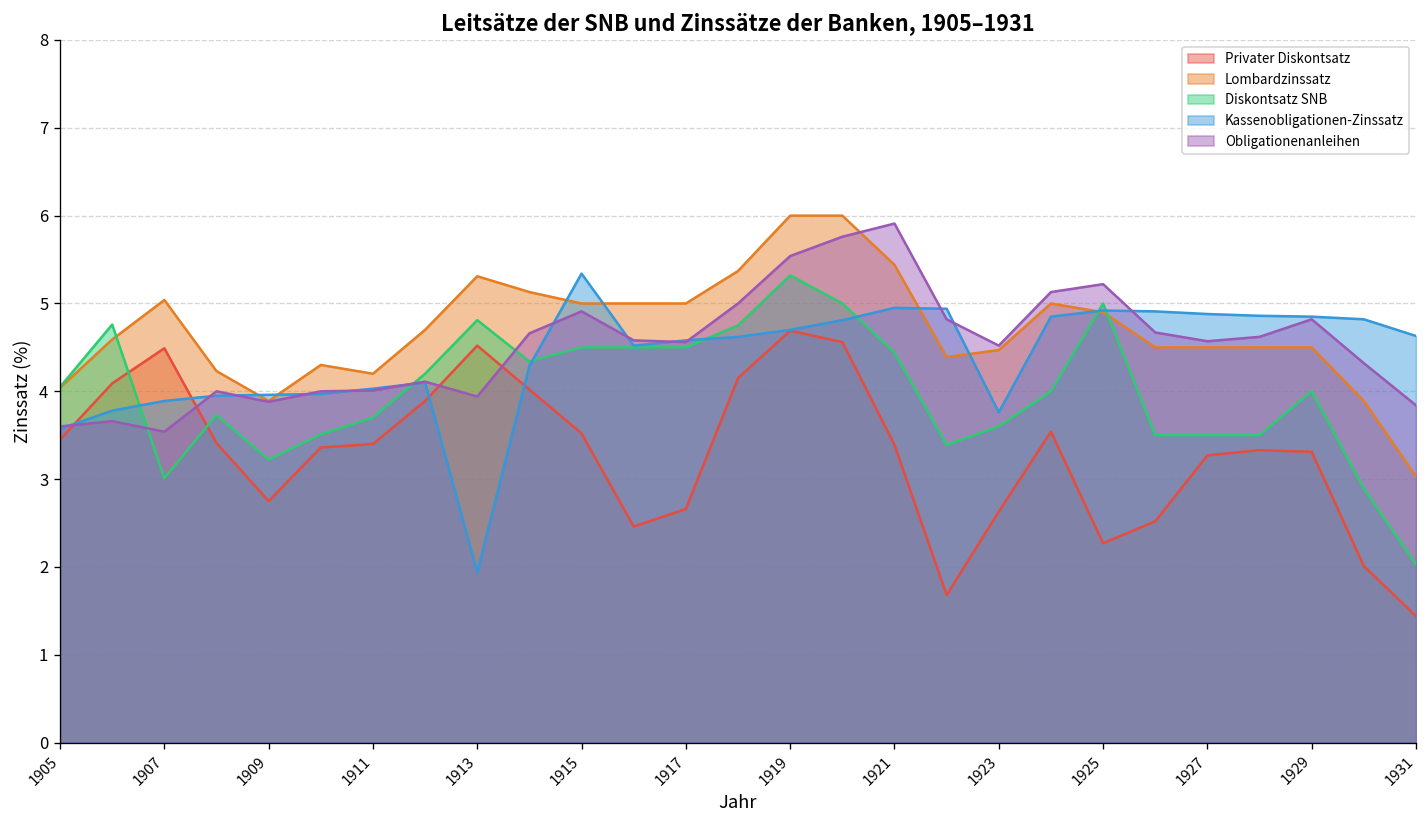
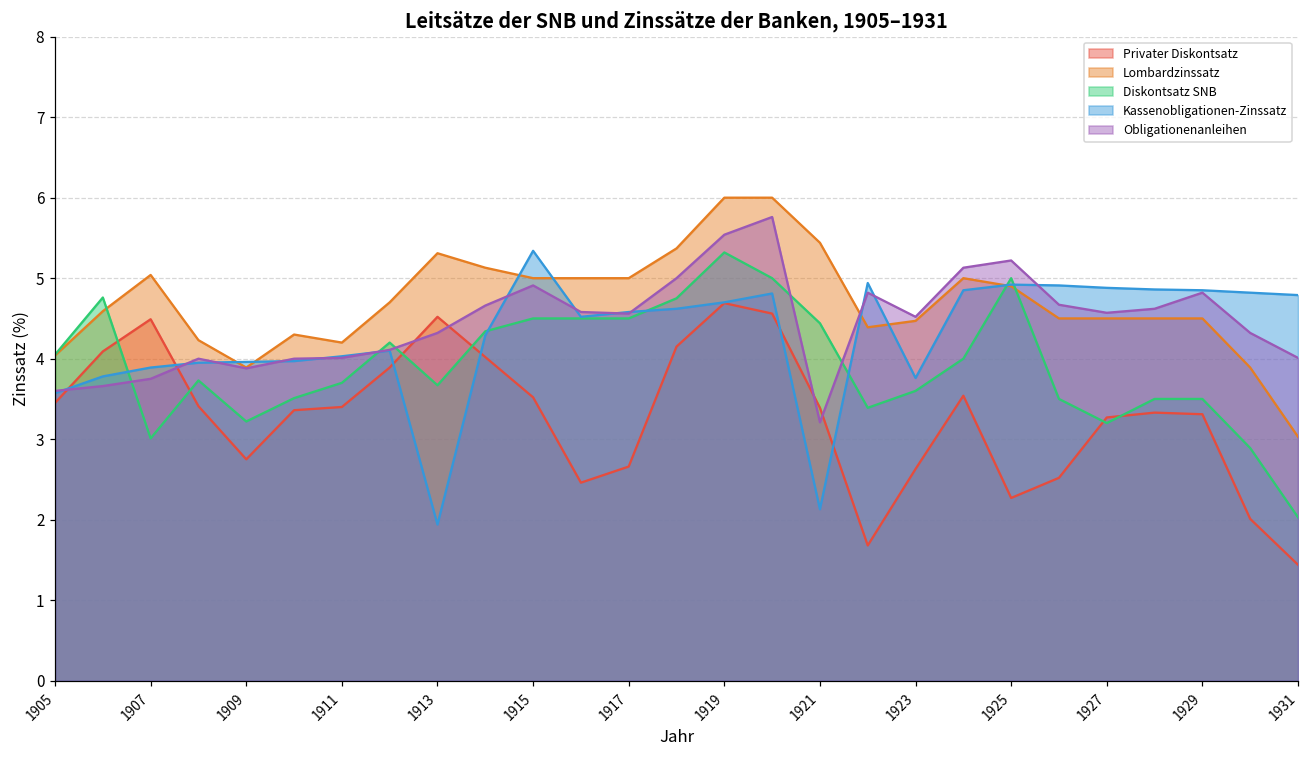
  {
    "Diskontsatz SNB": {
      "1907": 3.0,
      "1909": 3.2,
      "1911": 3.7,
-     "1913": 4.8,
+     "1913": 3.7,
      "1915": 4.5,
      "1917": 4.5,
      "1919": 5.3,
      "1921": 4.4,
      "1923": 3.6,
      "1925": 5.0,
-     "1927": 3.5,
-     "1929": 4.0,
+     "1927": 3.2,
+     "1929": 3.5,
      "1931": 2.0
    },
    "Kassenobligationen-Zinssatz": {
      "1907": 3.9,
      "1909": 4.0,
      "1913": 1.9,
      "1915": 5.3,
-     "1921": 5.0,
+     "1921": 2.1,
      "1923": 3.8,
      "1927": 4.9,
-     "1931": 4.6
+     "1931": 4.8
    },
    "Obligationenanleihen": {
-     "1907": 3.5,
-     "1913": 3.9,
+     "1907": 3.8,
+     "1913": 4.3,
      "1915": 4.9,
      "1919": 5.5,
-     "1921": 5.9,
+     "1921": 3.2,
      "1923": 4.5,
      "1925": 5.2,
      "1927": 4.6,
-     "1931": 3.8
+     "1931": 4.0
    }
  }
